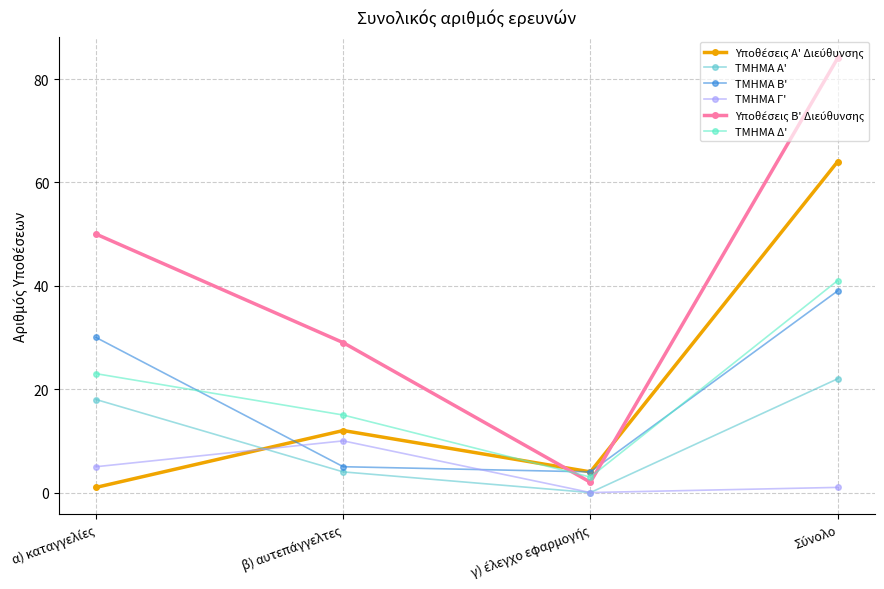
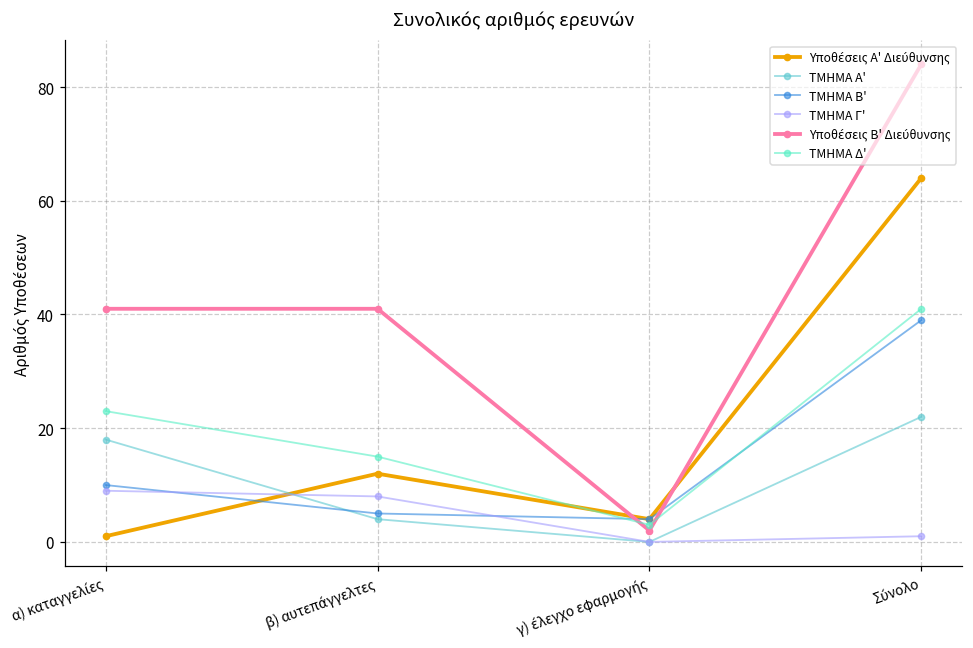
  {
    "Υποθέσεις Α' Διεύθυνσης": {
      "α) καταγγελίες": 1,
      "β) αυτεπάγγελτες": 12,
      "Σύνολο": 64
    },
    "ΤΜΗΜΑ Β'": {
-     "α) καταγγελίες": 30,
+     "α) καταγγελίες": 10,
      "β) αυτεπάγγελτες": 5,
      "Σύνολο": 39
    },
    "ΤΜΗΜΑ Γ'": {
-     "α) καταγγελίες": 5,
-     "β) αυτεπάγγελτες": 10,
+     "α) καταγγελίες": 9,
+     "β) αυτεπάγγελτες": 8,
      "Σύνολο": 1
    },
    "Υποθέσεις Β' Διεύθυνσης": {
-     "α) καταγγελίες": 50,
-     "β) αυτεπάγγελτες": 29,
+     "α) καταγγελίες": 41,
+     "β) αυτεπάγγελτες": 41,
      "γ) έλεγχο εφαρμογής": 2
    }
  }
